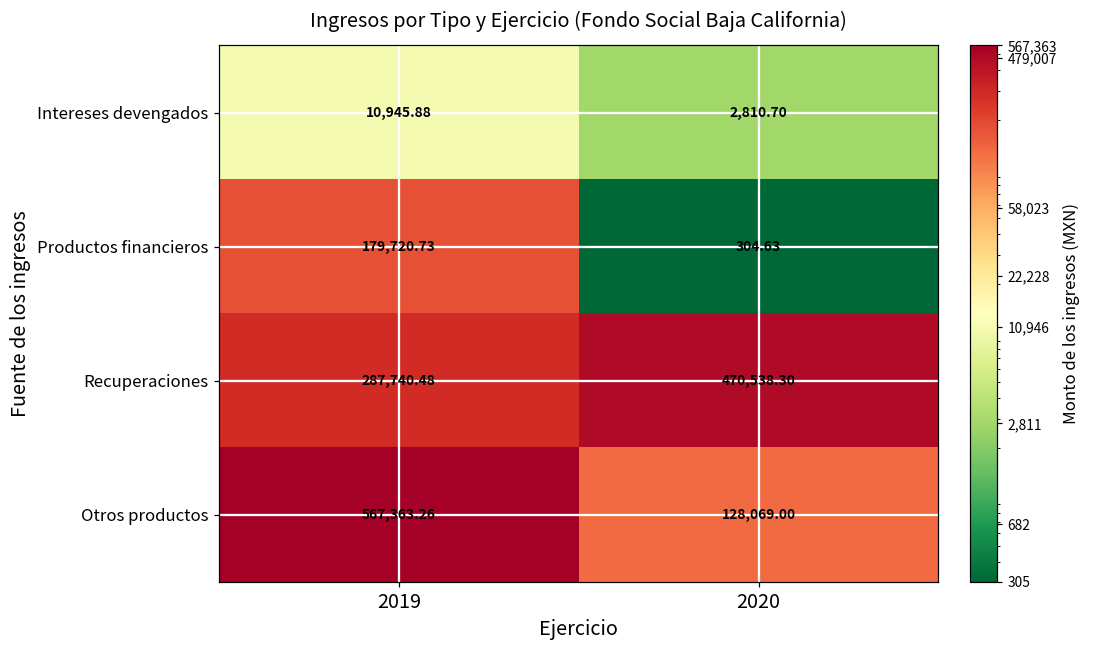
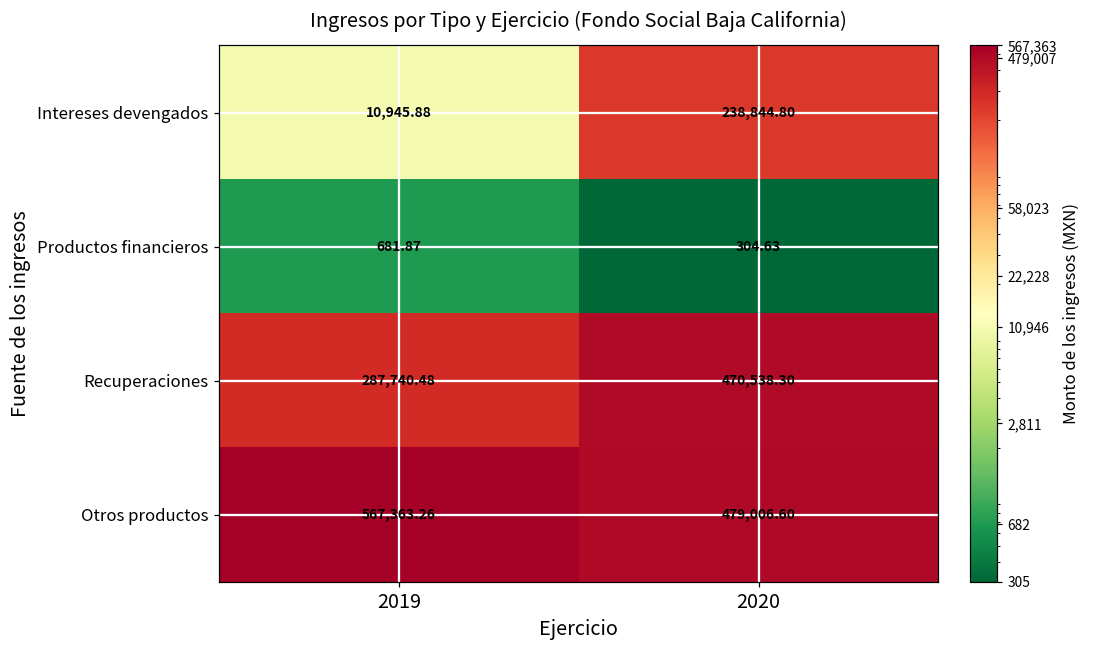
  {
    "Intereses devengados": {
      "2019": "10,945.88",
-     "2020": "2,810.70"
+     "2020": "238,844.80"
    },
    "Productos financieros": {
-     "2019": "179,720.73",
+     "2019": "681.87",
      "2020": "304.63"
    },
    "Recuperaciones": {
      "2019": "287,740.48",
      "2020": "470,538.30"
    },
    "Otros productos": {
      "2019": "567,363.26",
-     "2020": "128,069.00"
+     "2020": "479,006.60"
    }
  }
